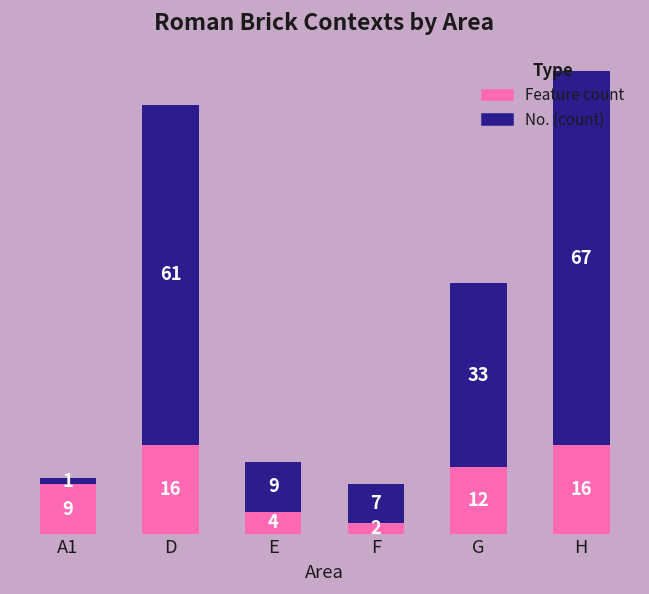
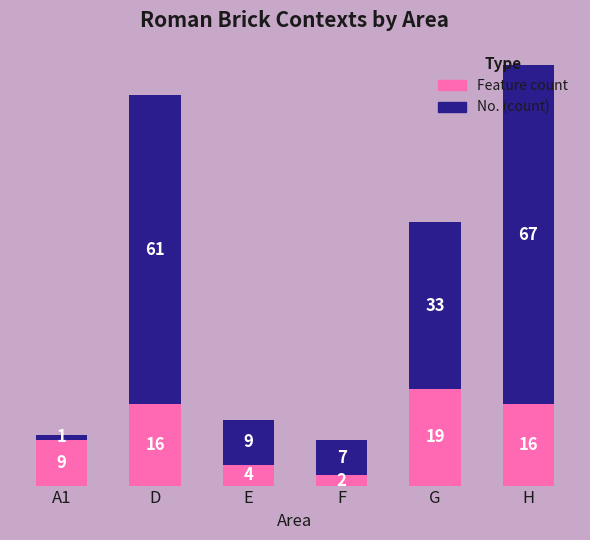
  {
    "Feature count": {
      "A1": 9,
      "D": 16,
      "E": 4,
      "F": 2,
-     "G": 12,
+     "G": 19,
      "H": 16
    },
    "No. (count)": {
      "A1": 1,
      "D": 61,
      "E": 9,
      "F": 7,
      "G": 33,
      "H": 67
    }
  }
